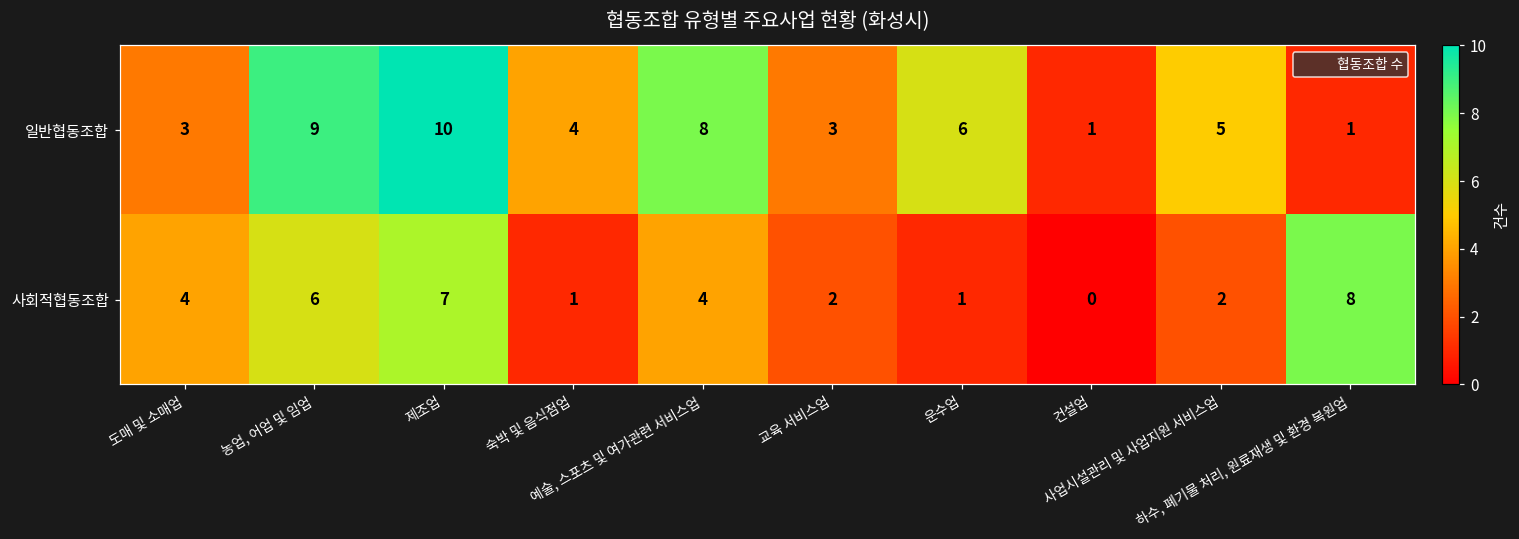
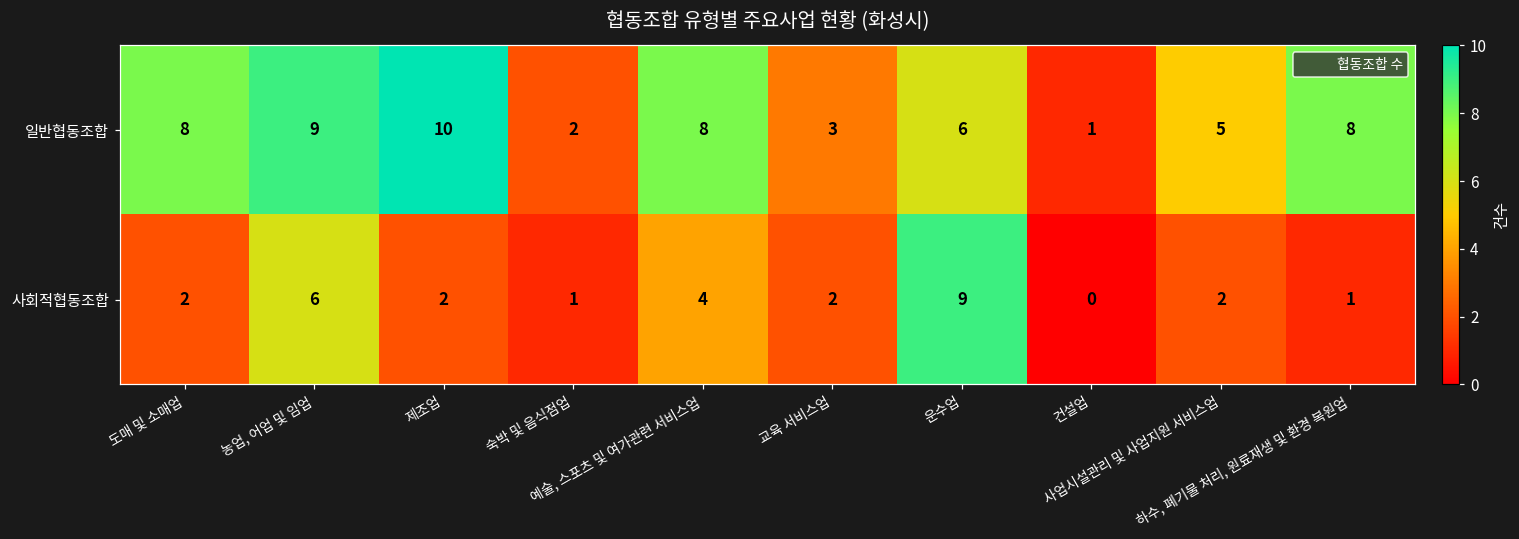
  {
    "일반협동조합": {
-     "도매 및 소매업": 3,
+     "도매 및 소매업": 8,
      "농업, 어업 및 임업": 9,
      "제조업": 10,
-     "숙박 및 음식점업": 4,
+     "숙박 및 음식점업": 2,
      "예술, 스포츠 및 여가관련 서비스업": 8,
      "교육 서비스업": 3,
      "운수업": 6,
      "건설업": 1,
      "사업시설관리 및 사업지원 서비스업": 5,
-     "하수, 폐기물 처리, 원료재생 및 환경 복원업": 1
+     "하수, 폐기물 처리, 원료재생 및 환경 복원업": 8
    },
    "사회적협동조합": {
-     "도매 및 소매업": 4,
+     "도매 및 소매업": 2,
      "농업, 어업 및 임업": 6,
-     "제조업": 7,
+     "제조업": 2,
      "숙박 및 음식점업": 1,
      "예술, 스포츠 및 여가관련 서비스업": 4,
      "교육 서비스업": 2,
-     "운수업": 1,
+     "운수업": 9,
      "건설업": 0,
      "사업시설관리 및 사업지원 서비스업": 2,
-     "하수, 폐기물 처리, 원료재생 및 환경 복원업": 8
+     "하수, 폐기물 처리, 원료재생 및 환경 복원업": 1
    }
  }
